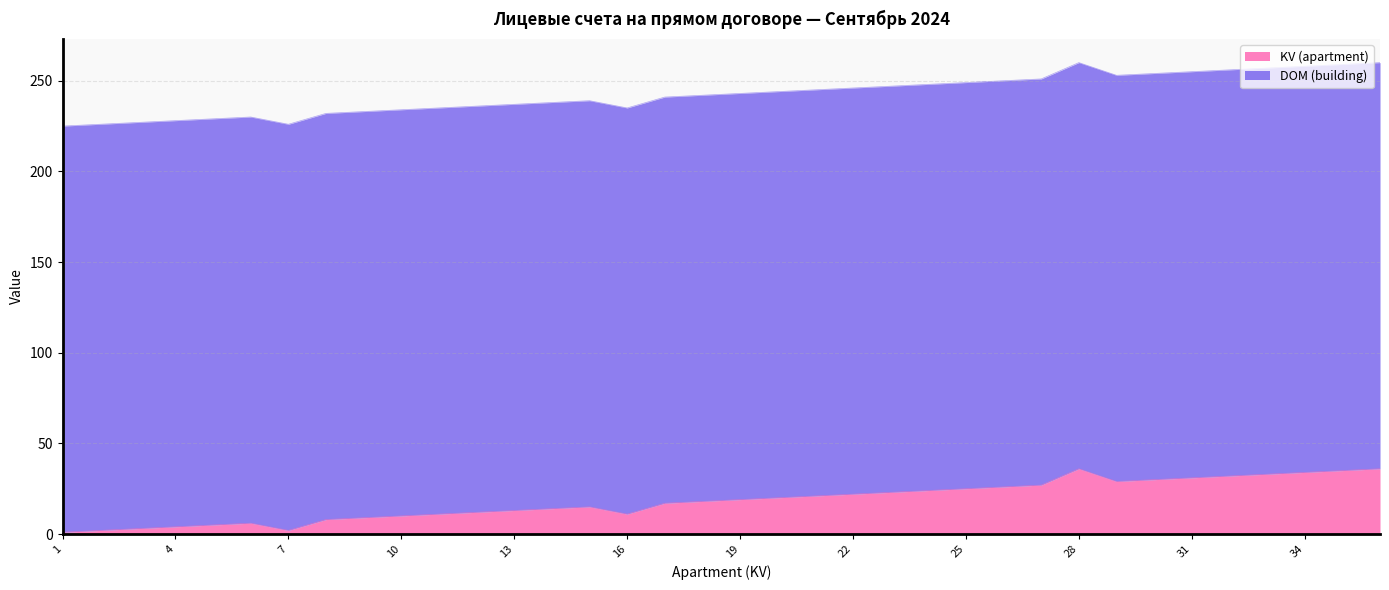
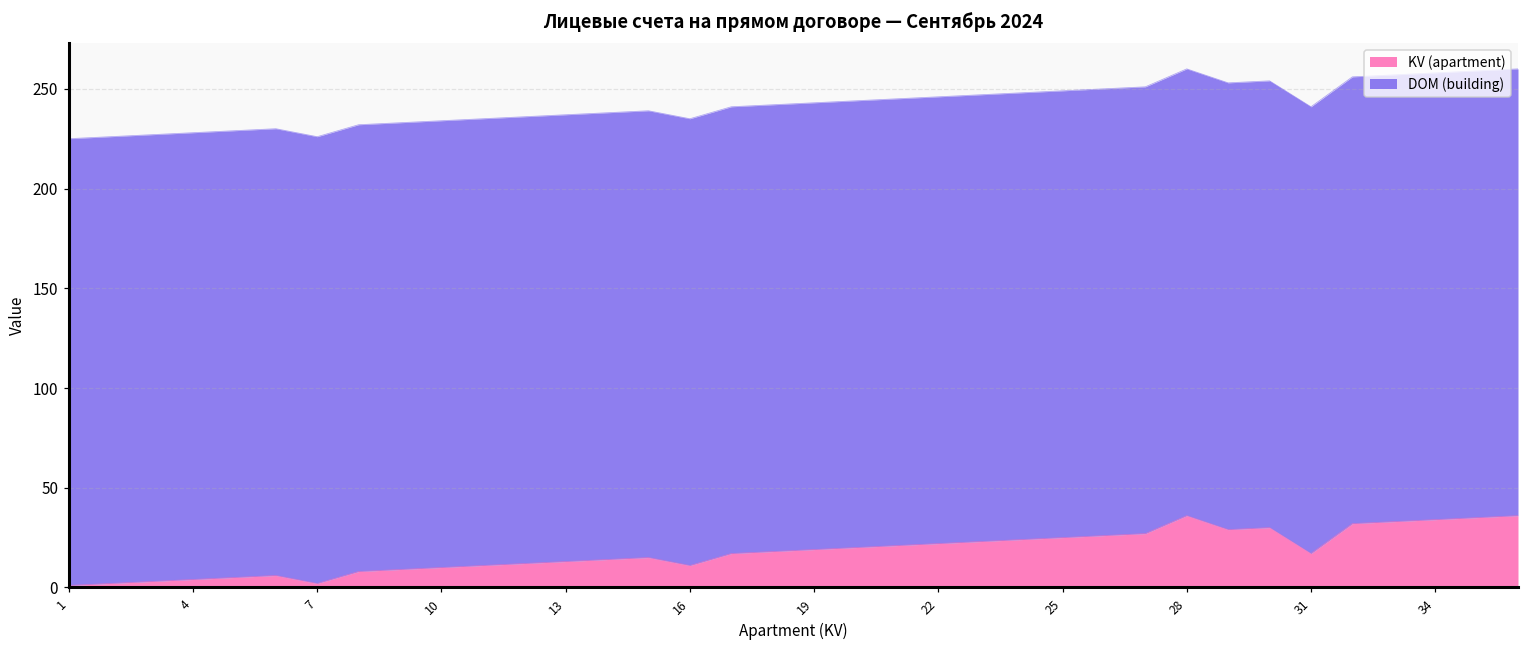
  {
    "KV (apartment)": {
      "1": 1,
      "4": 4,
      "7": 2,
      "10": 10,
      "13": 13,
      "16": 11,
      "19": 19,
      "22": 22,
      "25": 25,
      "28": 36,
-     "31": 31,
+     "31": 17,
      "34": 34
    },
    "DOM (building)": {
      "1": 224,
      "4": 224,
      "7": 224,
      "10": 224,
      "13": 224,
      "16": 224,
      "19": 224,
      "22": 224,
      "25": 224,
      "28": 224,
      "31": 224
    }
  }
